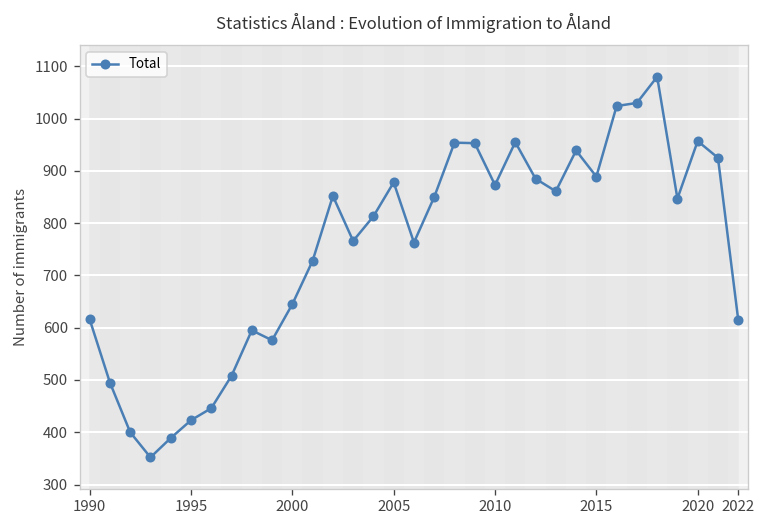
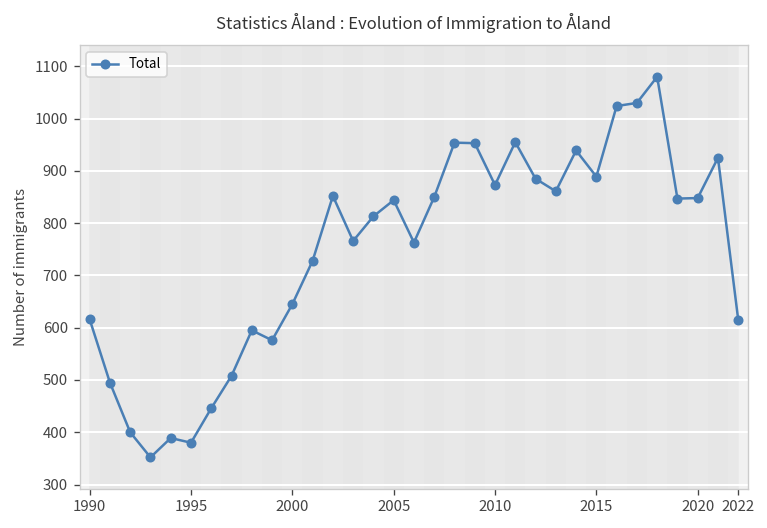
  {
    "Total": {
      "1990": 620,
-     "1995": 420,
+     "1995": 380,
      "2000": 650,
-     "2005": 880,
+     "2005": 840,
      "2010": 870,
      "2015": 890,
-     "2020": 960,
+     "2020": 850,
      "2022": 620
    }
  }
